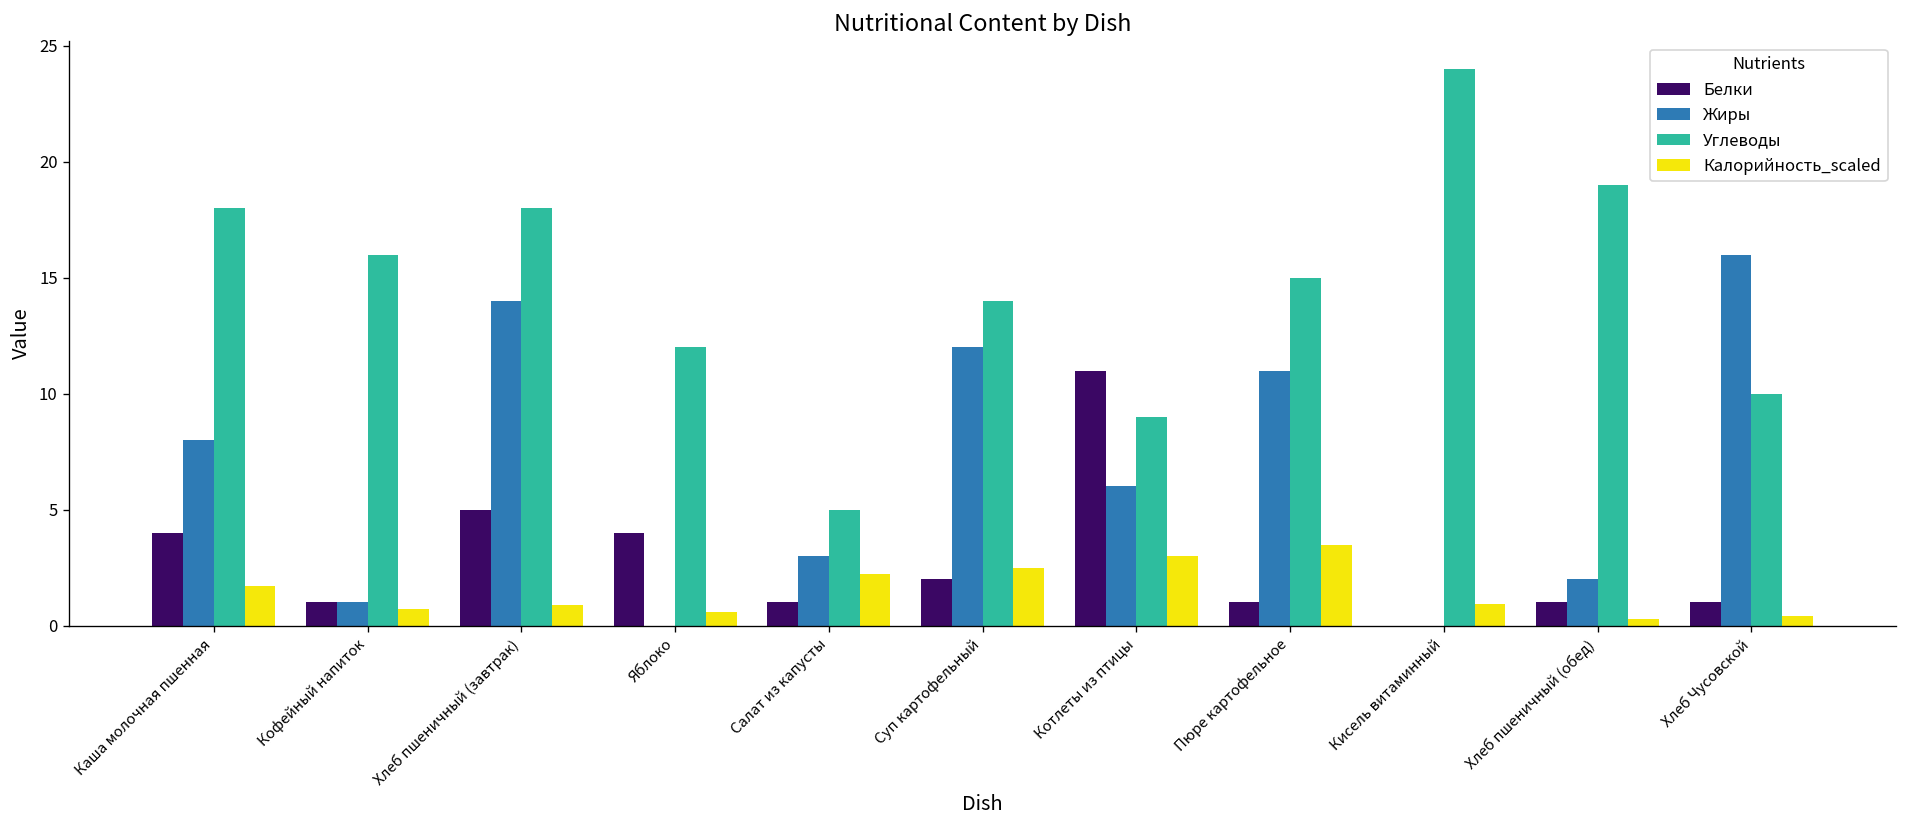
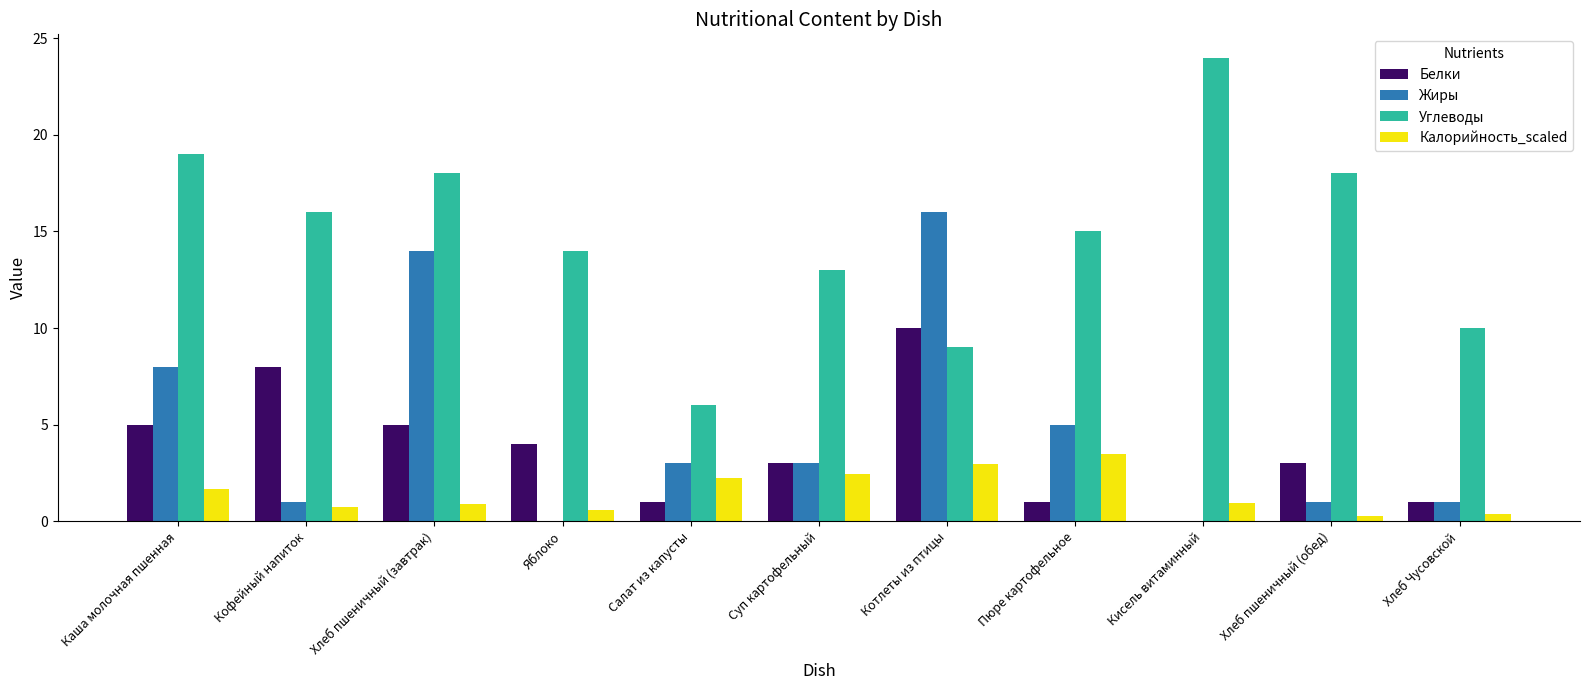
  {
    "Белки": {
-     "Каша молочная пшенная": 4,
-     "Кофейный напиток": 1,
+     "Каша молочная пшенная": 5,
+     "Кофейный напиток": 8,
      "Хлеб пшеничный (завтрак)": 5,
      "Яблоко": 4,
      "Салат из капусты": 1,
-     "Суп картофельный": 2,
-     "Котлеты из птицы": 11,
+     "Суп картофельный": 3,
+     "Котлеты из птицы": 10,
      "Пюре картофельное": 1,
      "Кисель витаминный": 0,
-     "Хлеб пшеничный (обед)": 1,
+     "Хлеб пшеничный (обед)": 3,
      "Хлеб Чусовской": 1
    },
    "Жиры": {
      "Каша молочная пшенная": 8,
      "Кофейный напиток": 1,
      "Хлеб пшеничный (завтрак)": 14,
      "Яблоко": 0,
      "Салат из капусты": 3,
-     "Суп картофельный": 12,
-     "Котлеты из птицы": 6,
-     "Пюре картофельное": 11,
+     "Суп картофельный": 3,
+     "Котлеты из птицы": 16,
+     "Пюре картофельное": 5,
      "Кисель витаминный": 0,
-     "Хлеб пшеничный (обед)": 2,
-     "Хлеб Чусовской": 16
+     "Хлеб пшеничный (обед)": 1,
+     "Хлеб Чусовской": 1
    },
    "Углеводы": {
-     "Каша молочная пшенная": 18,
+     "Каша молочная пшенная": 19,
      "Кофейный напиток": 16,
      "Хлеб пшеничный (завтрак)": 18,
-     "Яблоко": 12,
-     "Салат из капусты": 5,
-     "Суп картофельный": 14,
+     "Яблоко": 14,
+     "Салат из капусты": 6,
+     "Суп картофельный": 13,
      "Котлеты из птицы": 9,
      "Пюре картофельное": 15,
      "Кисель витаминный": 24,
-     "Хлеб пшеничный (обед)": 19,
+     "Хлеб пшеничный (обед)": 18,
      "Хлеб Чусовской": 10
    },
    "Калорийность_scaled": {
      "Каша молочная пшенная": 1.7,
      "Кофейный напиток": 0.7,
      "Хлеб пшеничный (завтрак)": 1,
      "Яблоко": 0.6,
      "Салат из капусты": 2.2,
      "Суп картофельный": 2.5,
      "Котлеты из птицы": 3,
      "Пюре картофельное": 3.5,
      "Кисель витаминный": 1,
      "Хлеб пшеничный (обед)": 0.3,
      "Хлеб Чусовской": 0.4
    }
  }
